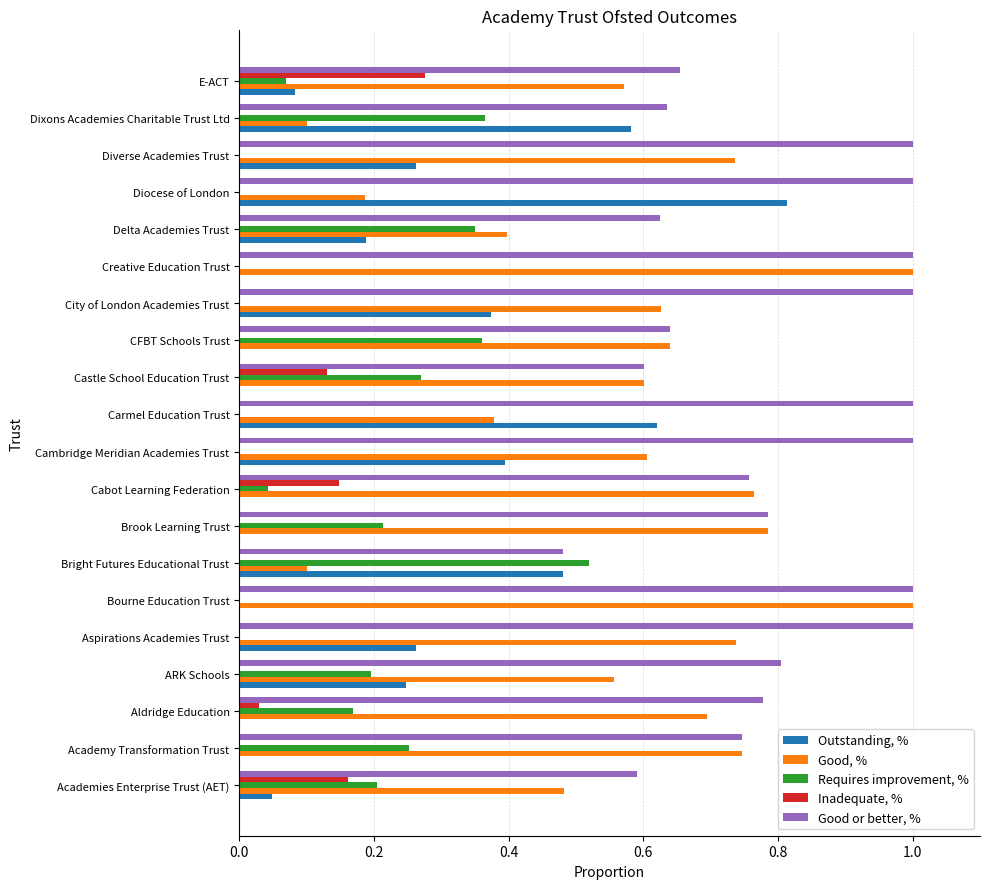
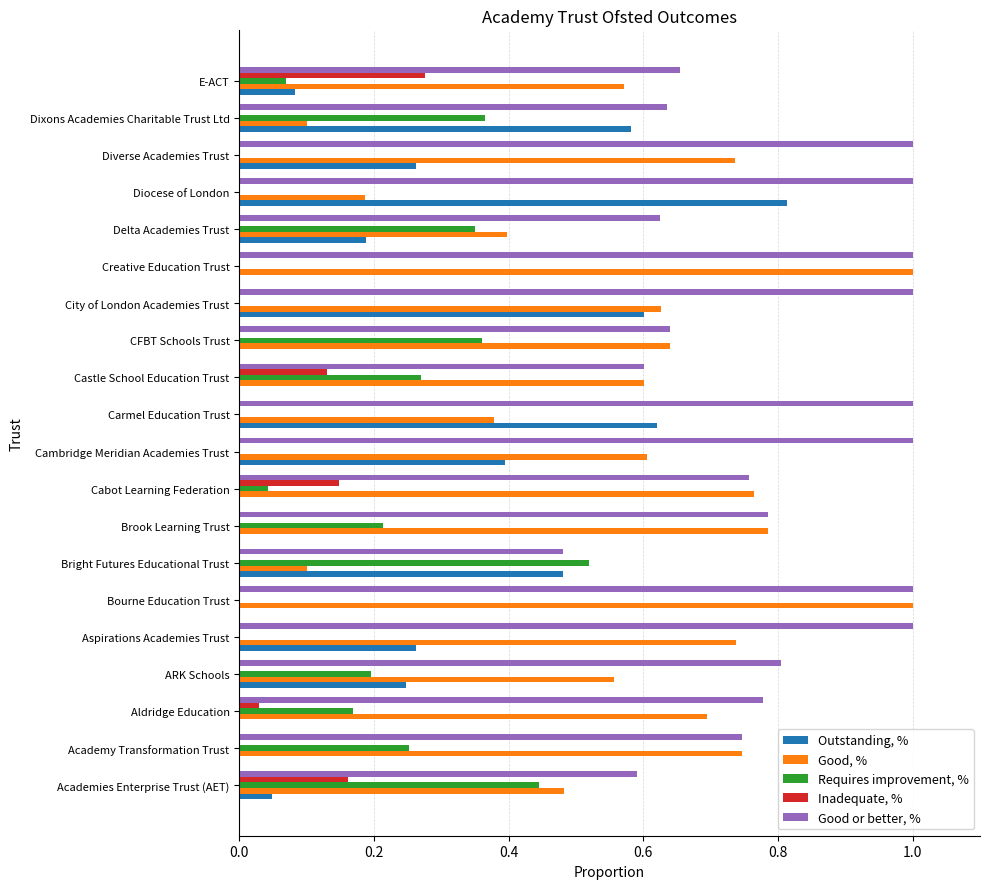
  {
    "Outstanding, %": {
      "E-ACT": 0.08,
      "Dixons Academies Charitable Trust Ltd": 0.58,
      "Diverse Academies Trust": 0.26,
      "Diocese of London": 0.81,
      "Delta Academies Trust": 0.19,
      "Creative Education Trust": 0.00,
-     "City of London Academies Trust": 0.37,
+     "City of London Academies Trust": 0.60,
      "CFBT Schools Trust": 0.00,
      "Castle School Education Trust": 0.00,
      "Carmel Education Trust": 0.62,
      "Cambridge Meridian Academies Trust": 0.39,
      "Cabot Learning Federation": 0.00,
      "Brook Learning Trust": 0.00,
      "Bright Futures Educational Trust": 0.48,
      "Bourne Education Trust": 0.00,
      "Aspirations Academies Trust": 0.26,
      "ARK Schools": 0.25,
      "Aldridge Education": 0.00,
      "Academy Transformation Trust": 0.00,
      "Academies Enterprise Trust (AET)": 0.05
    },
    "Good, %": {
      "E-ACT": 0.57,
      "Dixons Academies Charitable Trust Ltd": 0.10,
      "Diverse Academies Trust": 0.74,
      "Diocese of London": 0.19,
      "Delta Academies Trust": 0.40,
      "Creative Education Trust": 1.00,
      "City of London Academies Trust": 0.63,
      "CFBT Schools Trust": 0.64,
      "Castle School Education Trust": 0.60,
      "Carmel Education Trust": 0.38,
      "Cambridge Meridian Academies Trust": 0.61,
      "Cabot Learning Federation": 0.76,
      "Brook Learning Trust": 0.79,
      "Bright Futures Educational Trust": 0.10,
      "Bourne Education Trust": 1.00,
      "Aspirations Academies Trust": 0.74,
      "ARK Schools": 0.56,
      "Aldridge Education": 0.69,
      "Academy Transformation Trust": 0.75,
      "Academies Enterprise Trust (AET)": 0.48
    },
    "Requires improvement, %": {
      "E-ACT": 0.07,
      "Dixons Academies Charitable Trust Ltd": 0.36,
      "Diverse Academies Trust": 0.00,
      "Diocese of London": 0.00,
      "Delta Academies Trust": 0.35,
      "Creative Education Trust": 0.00,
      "City of London Academies Trust": 0.00,
      "CFBT Schools Trust": 0.36,
      "Castle School Education Trust": 0.27,
      "Carmel Education Trust": 0.00,
      "Cambridge Meridian Academies Trust": 0.00,
      "Cabot Learning Federation": 0.04,
      "Brook Learning Trust": 0.21,
      "Bright Futures Educational Trust": 0.52,
      "Bourne Education Trust": 0.00,
      "Aspirations Academies Trust": 0.00,
      "ARK Schools": 0.20,
      "Aldridge Education": 0.17,
      "Academy Transformation Trust": 0.25,
-     "Academies Enterprise Trust (AET)": 0.21
+     "Academies Enterprise Trust (AET)": 0.45
    },
    "Inadequate, %": {
      "E-ACT": 0.28,
      "Dixons Academies Charitable Trust Ltd": 0.00,
      "Diverse Academies Trust": 0.00,
      "Diocese of London": 0.00,
      "Delta Academies Trust": 0.00,
      "Creative Education Trust": 0.00,
      "City of London Academies Trust": 0.00,
      "CFBT Schools Trust": 0.00,
      "Castle School Education Trust": 0.13,
      "Carmel Education Trust": 0.00,
      "Cambridge Meridian Academies Trust": 0.00,
      "Cabot Learning Federation": 0.15,
      "Brook Learning Trust": 0.00,
      "Bright Futures Educational Trust": 0.00,
      "Bourne Education Trust": 0.00,
      "Aspirations Academies Trust": 0.00,
      "ARK Schools": 0.00,
      "Aldridge Education": 0.03,
      "Academy Transformation Trust": 0.00,
      "Academies Enterprise Trust (AET)": 0.16
    },
    "Good or better, %": {
      "E-ACT": 0.65,
      "Dixons Academies Charitable Trust Ltd": 0.64,
      "Diverse Academies Trust": 1.00,
      "Diocese of London": 1.00,
      "Delta Academies Trust": 0.63,
      "Creative Education Trust": 1.00,
      "City of London Academies Trust": 1.00,
      "CFBT Schools Trust": 0.64,
      "Castle School Education Trust": 0.60,
      "Carmel Education Trust": 1.00,
      "Cambridge Meridian Academies Trust": 1.00,
      "Cabot Learning Federation": 0.76,
      "Brook Learning Trust": 0.79,
      "Bright Futures Educational Trust": 0.48,
      "Bourne Education Trust": 1.00,
      "Aspirations Academies Trust": 1.00,
      "ARK Schools": 0.80,
      "Aldridge Education": 0.78,
      "Academy Transformation Trust": 0.75,
      "Academies Enterprise Trust (AET)": 0.59
    }
  }
